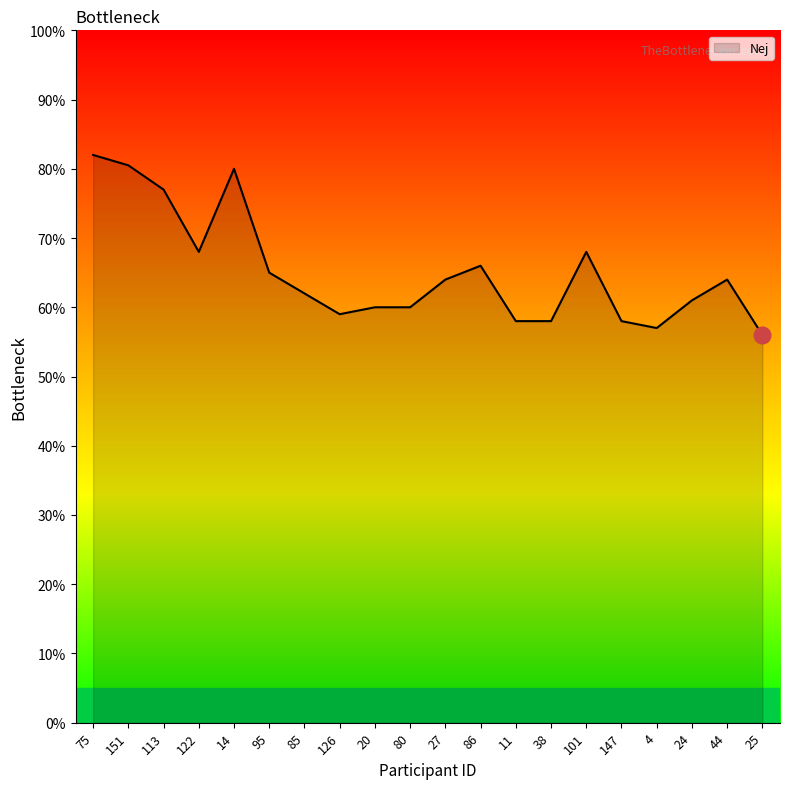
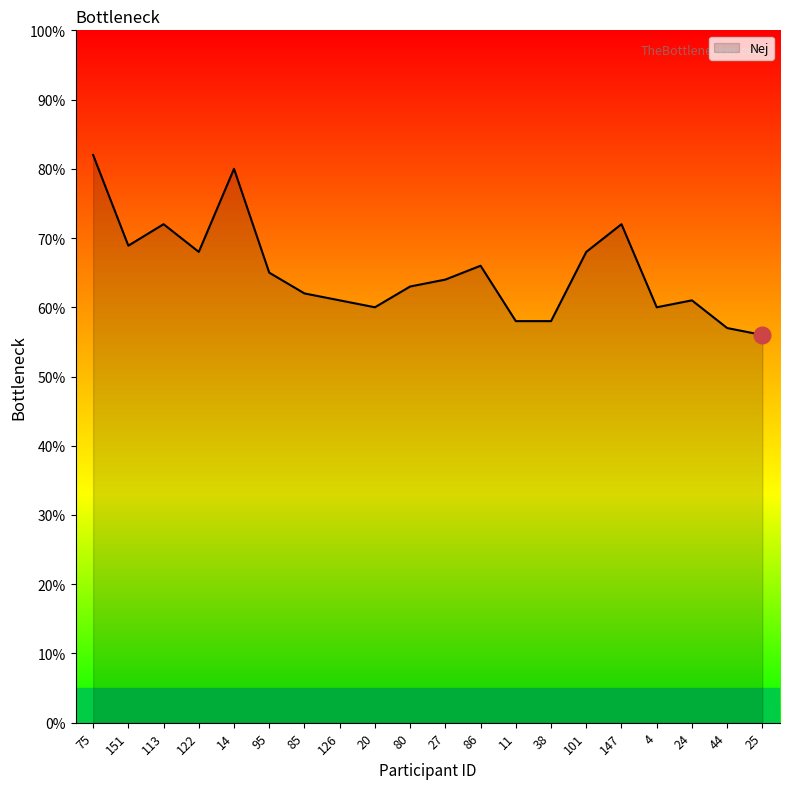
  {
    "Nej": {
      "75": "82%",
-     "151": "81%",
-     "113": "77%",
+     "151": "69%",
+     "113": "72%",
      "122": "68%",
      "14": "80%",
      "95": "65%",
      "85": "62%",
-     "126": "59%",
+     "126": "61%",
      "20": "60%",
-     "80": "60%",
+     "80": "63%",
      "27": "64%",
      "86": "66%",
      "11": "58%",
      "38": "58%",
      "101": "68%",
-     "147": "58%",
-     "4": "57%",
+     "147": "72%",
+     "4": "60%",
      "24": "61%",
-     "44": "64%"
+     "44": "57%"
    }
  }
